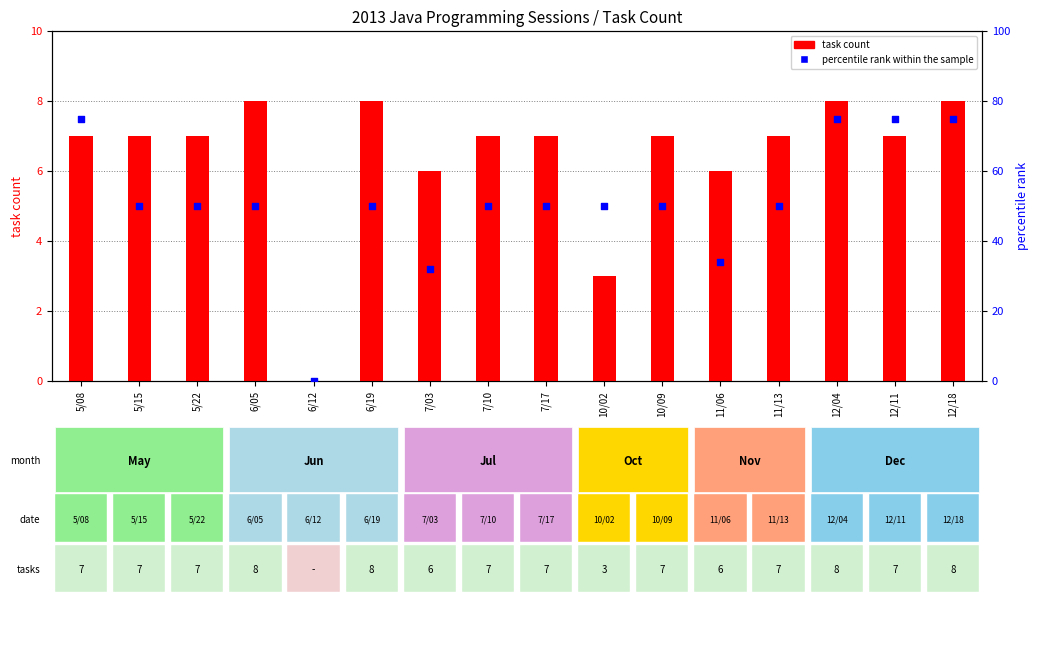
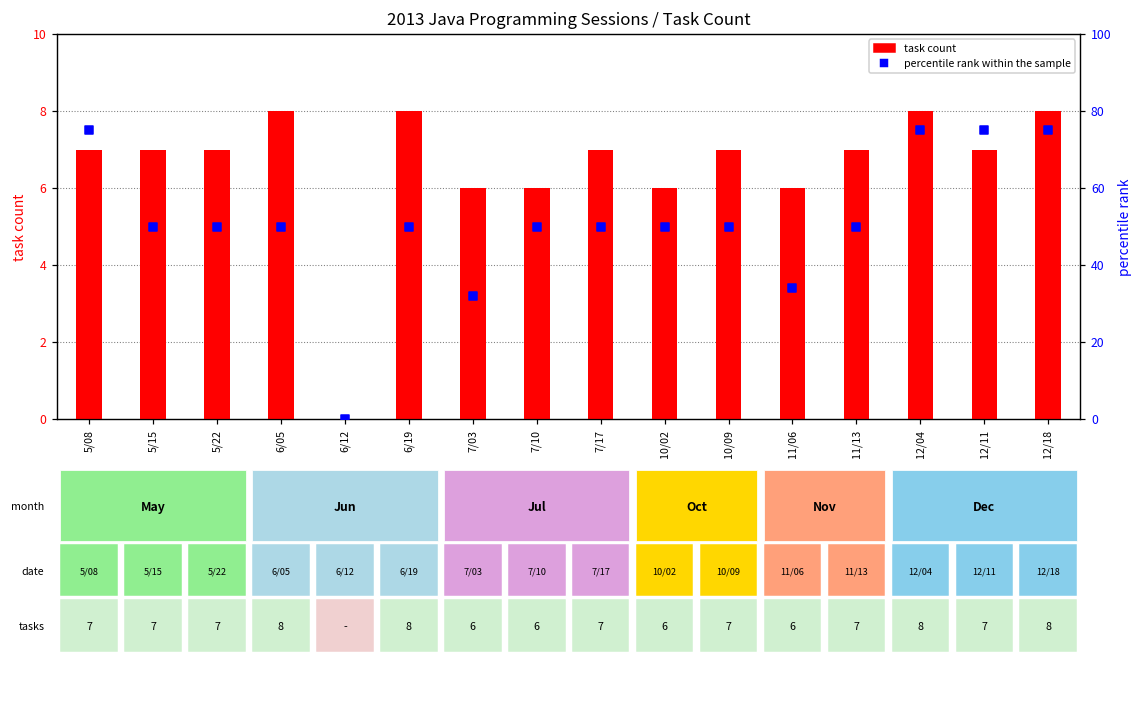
  {
    "task count": {
-     "7/10": 7,
-     "10/02": 3
+     "7/10": 6,
+     "10/02": 6
    }
  }
